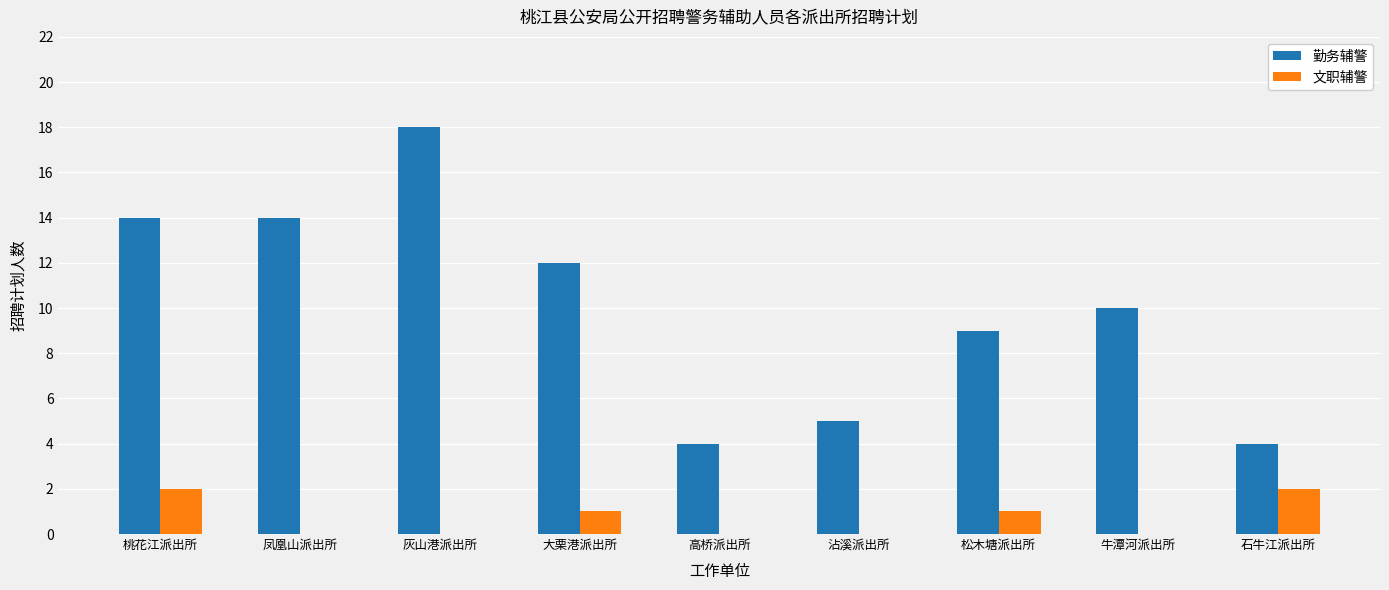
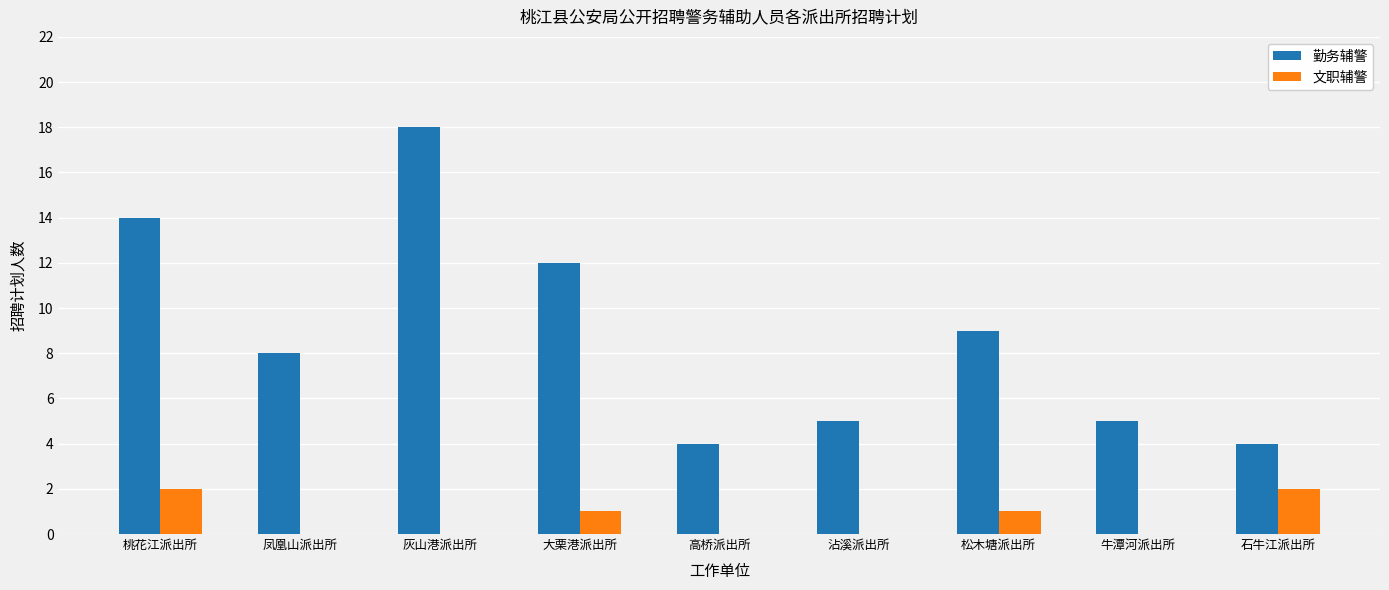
  {
    "勤务辅警": {
      "桃花江派出所": 14,
-     "凤凰山派出所": 14,
+     "凤凰山派出所": 8,
      "灰山港派出所": 18,
      "大栗港派出所": 12,
      "高桥派出所": 4,
      "沾溪派出所": 5,
      "松木塘派出所": 9,
-     "牛潭河派出所": 10,
+     "牛潭河派出所": 5,
      "石牛江派出所": 4
    },
    "文职辅警": {
      "桃花江派出所": 2,
      "凤凰山派出所": 0,
      "灰山港派出所": 0,
      "大栗港派出所": 1,
      "高桥派出所": 0,
      "沾溪派出所": 0,
      "松木塘派出所": 1,
      "牛潭河派出所": 0,
      "石牛江派出所": 2
    }
  }
